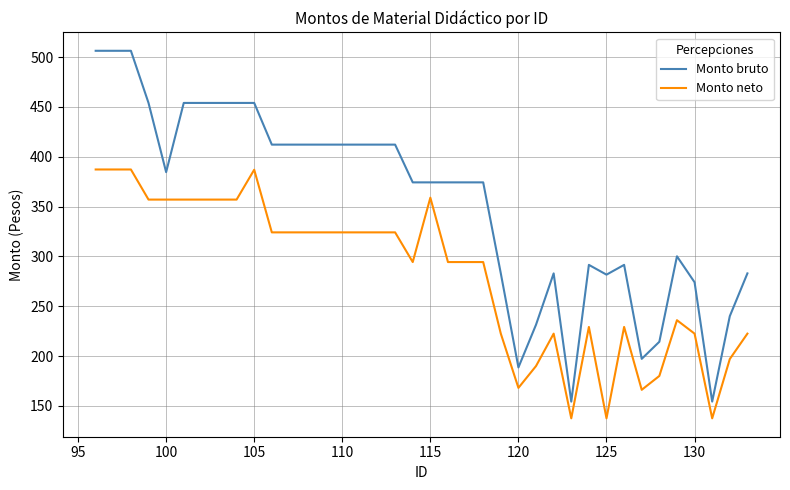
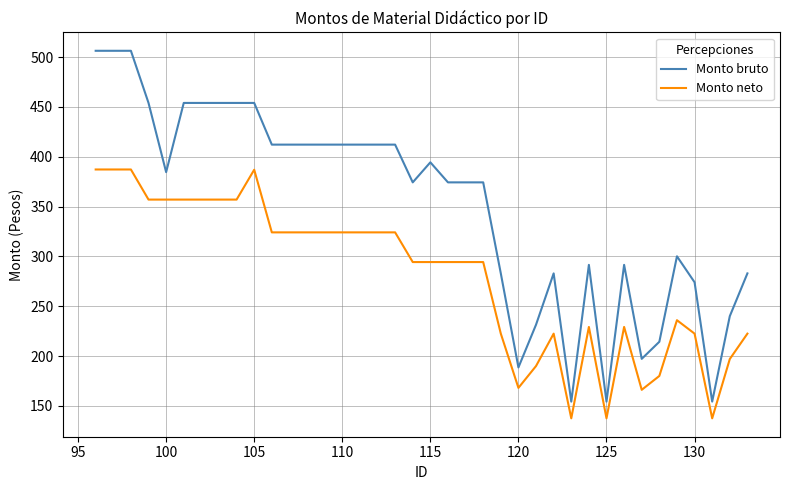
  {
    "Monto bruto": {
      "100": 380,
      "105": 450,
      "110": 410,
-     "115": 370,
+     "115": 390,
      "120": 190,
-     "125": 280,
+     "125": 150,
      "130": 270
    },
    "Monto neto": {
      "100": 360,
      "105": 390,
      "110": 320,
-     "115": 360,
+     "115": 290,
      "120": 170,
      "125": 140,
      "130": 220
    }
  }
